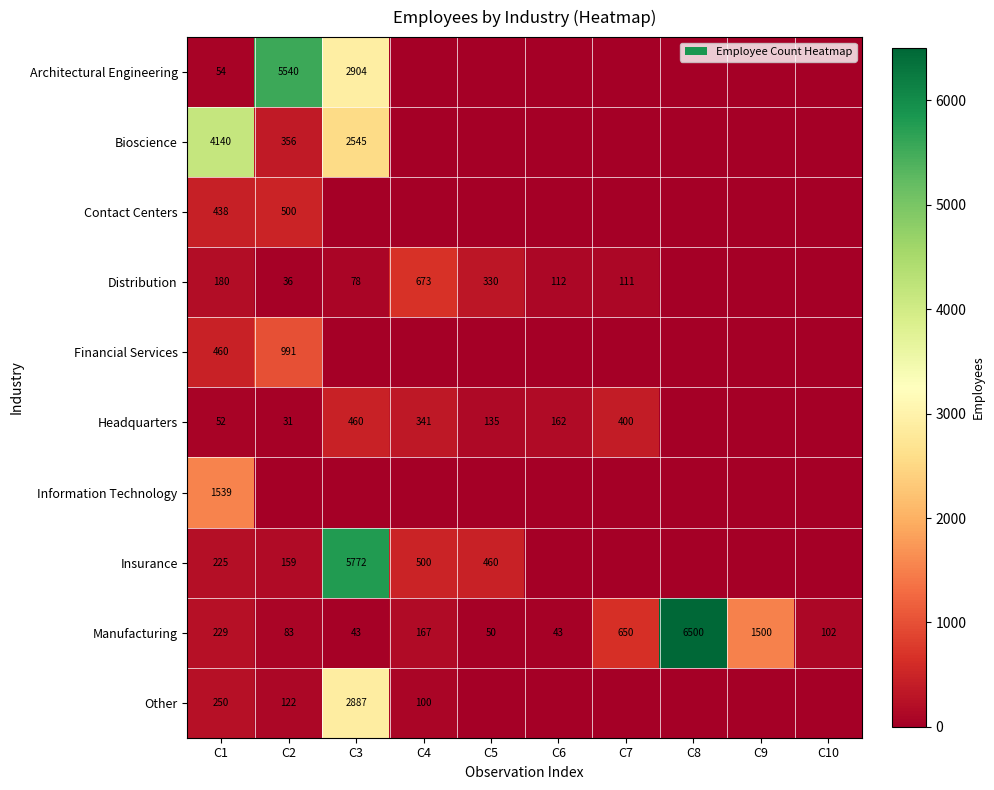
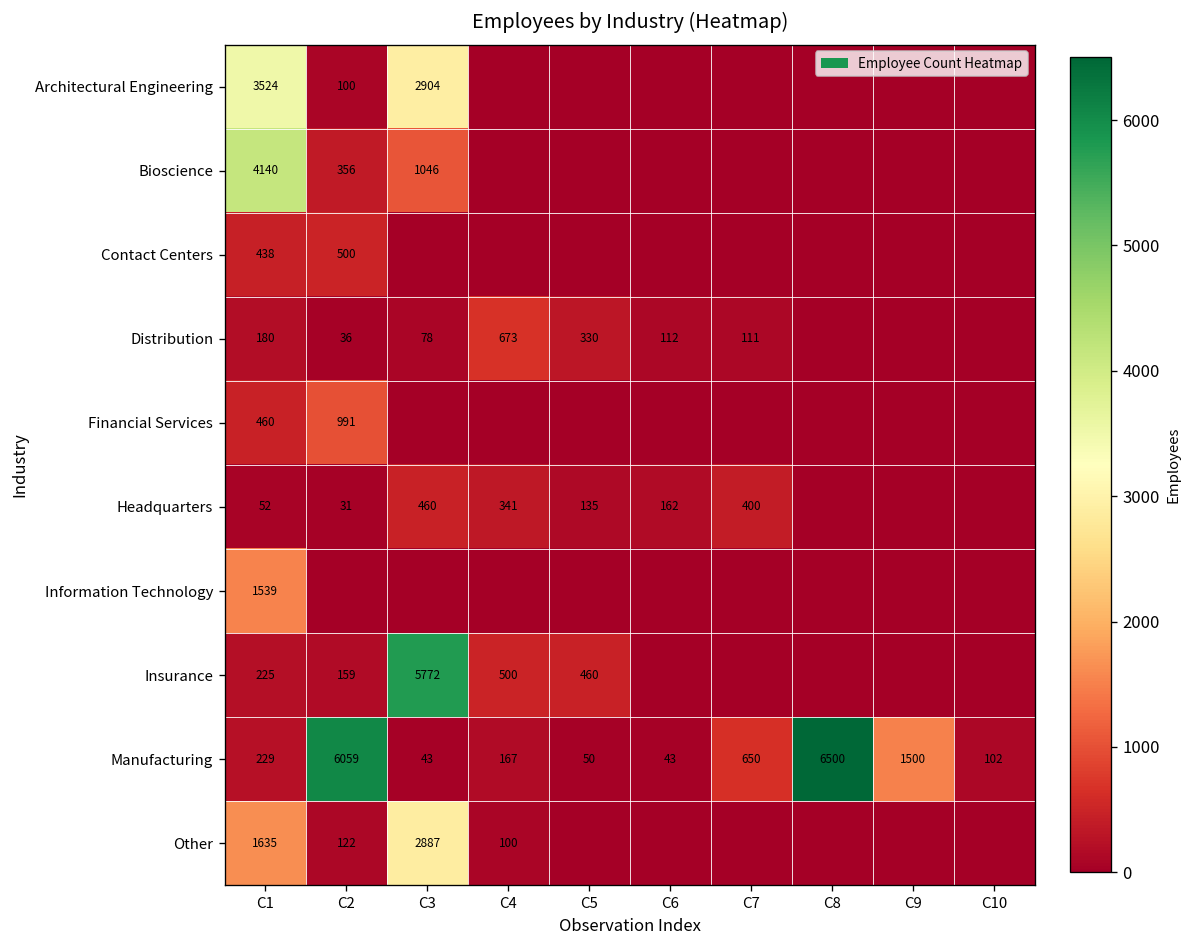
  {
    "Architectural Engineering": {
-     "C1": 54,
-     "C2": 5540,
+     "C1": 3524,
+     "C2": 100,
      "C3": 2904
    },
    "Bioscience": {
      "C1": 4140,
      "C2": 356,
-     "C3": 2545
+     "C3": 1046
    },
    "Contact Centers": {
      "C1": 438,
      "C2": 500
    },
    "Distribution": {
      "C1": 180,
      "C2": 36,
      "C3": 78,
      "C4": 673,
      "C5": 330,
      "C6": 112,
      "C7": 111
    },
    "Financial Services": {
      "C1": 460,
      "C2": 991
    },
    "Headquarters": {
      "C1": 52,
      "C2": 31,
      "C3": 460,
      "C4": 341,
      "C5": 135,
      "C6": 162,
      "C7": 400
    },
    "Information Technology": {
      "C1": 1539
    },
    "Insurance": {
      "C1": 225,
      "C2": 159,
      "C3": 5772,
      "C4": 500,
      "C5": 460
    },
    "Manufacturing": {
      "C1": 229,
-     "C2": 83,
+     "C2": 6059,
      "C3": 43,
      "C4": 167,
      "C5": 50,
      "C6": 43,
      "C7": 650,
      "C8": 6500,
      "C9": 1500,
      "C10": 102
    },
    "Other": {
-     "C1": 250,
+     "C1": 1635,
      "C2": 122,
      "C3": 2887,
      "C4": 100
    }
  }
